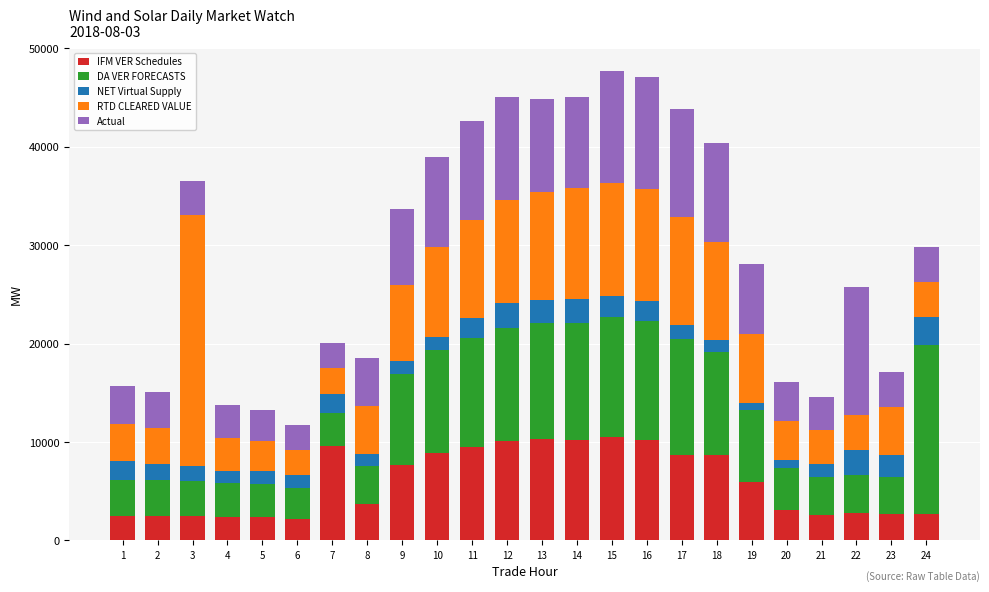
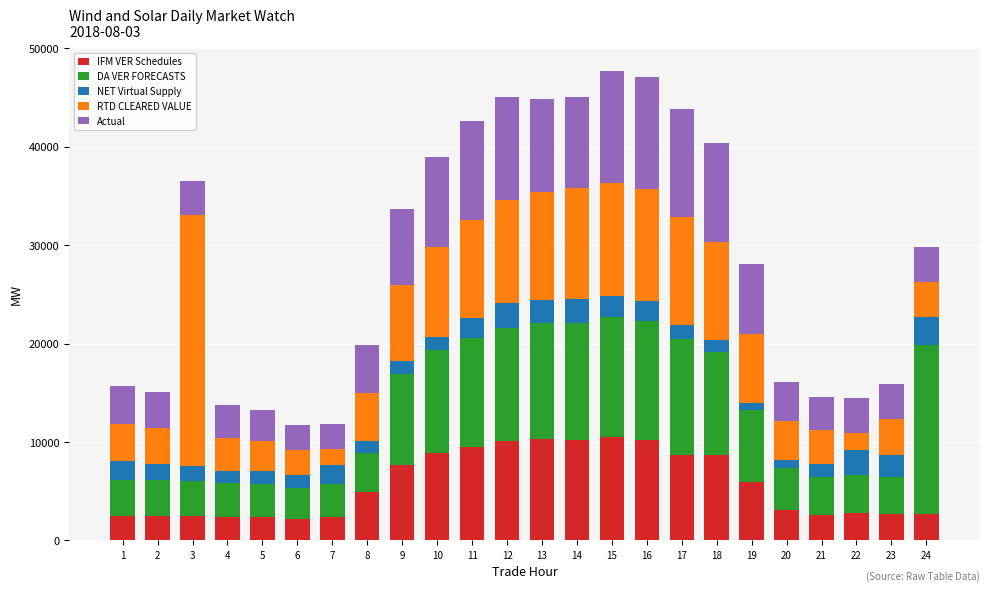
  {
    "IFM VER Schedules": {
      "1": 2000,
      "2": 3000,
      "3": 2000,
      "4": 2000,
      "5": 2000,
      "6": 2000,
-     "7": 10000,
-     "8": 4000,
+     "7": 2000,
+     "8": 5000,
      "9": 8000,
      "10": 9000,
      "11": 10000,
      "12": 10000,
      "13": 10000,
      "14": 10000,
      "15": 11000,
      "16": 10000,
      "17": 9000,
      "18": 9000,
      "19": 6000,
      "20": 3000,
      "21": 3000,
      "22": 3000,
      "23": 3000,
      "24": 3000
    },
    "DA VER FORECASTS": {
      "1": 4000,
      "2": 4000,
      "3": 4000,
      "4": 3000,
      "5": 3000,
      "6": 3000,
      "7": 3000,
      "8": 4000,
      "9": 9000,
      "10": 10000,
      "11": 11000,
      "12": 12000,
      "13": 12000,
      "14": 12000,
      "15": 12000,
      "16": 12000,
      "17": 12000,
      "18": 10000,
      "19": 7000,
      "20": 4000,
      "21": 4000,
      "22": 4000,
      "23": 4000,
      "24": 17000
    },
    "NET Virtual Supply": {
      "1": 2000,
      "2": 2000,
      "3": 2000,
      "4": 1000,
      "5": 1000,
      "6": 1000,
      "7": 2000,
      "8": 1000,
      "9": 1000,
      "10": 1000,
      "11": 2000,
      "12": 2000,
      "13": 2000,
      "14": 2000,
      "15": 2000,
      "16": 2000,
      "17": 1000,
      "18": 1000,
      "19": 1000,
      "20": 1000,
      "21": 1000,
      "22": 3000,
      "23": 2000,
      "24": 3000
    },
    "RTD CLEARED VALUE": {
      "1": 4000,
      "2": 4000,
      "3": 26000,
      "4": 3000,
      "5": 3000,
      "6": 3000,
-     "7": 3000,
+     "7": 2000,
      "8": 5000,
      "9": 8000,
      "10": 9000,
      "11": 10000,
      "12": 10000,
      "13": 11000,
      "14": 11000,
      "15": 11000,
      "16": 11000,
      "17": 11000,
      "18": 10000,
      "19": 7000,
      "20": 4000,
      "21": 3000,
-     "22": 4000,
-     "23": 5000,
+     "22": 2000,
+     "23": 4000,
      "24": 4000
    },
    "Actual": {
      "1": 4000,
      "2": 4000,
      "3": 3000,
      "4": 3000,
      "5": 3000,
      "6": 3000,
      "7": 3000,
      "8": 5000,
      "9": 8000,
      "10": 9000,
      "11": 10000,
      "12": 10000,
      "13": 9000,
      "14": 9000,
      "15": 11000,
      "16": 11000,
      "17": 11000,
      "18": 10000,
      "19": 7000,
      "20": 4000,
      "21": 3000,
-     "22": 13000,
+     "22": 4000,
      "23": 4000,
      "24": 4000
    }
  }
